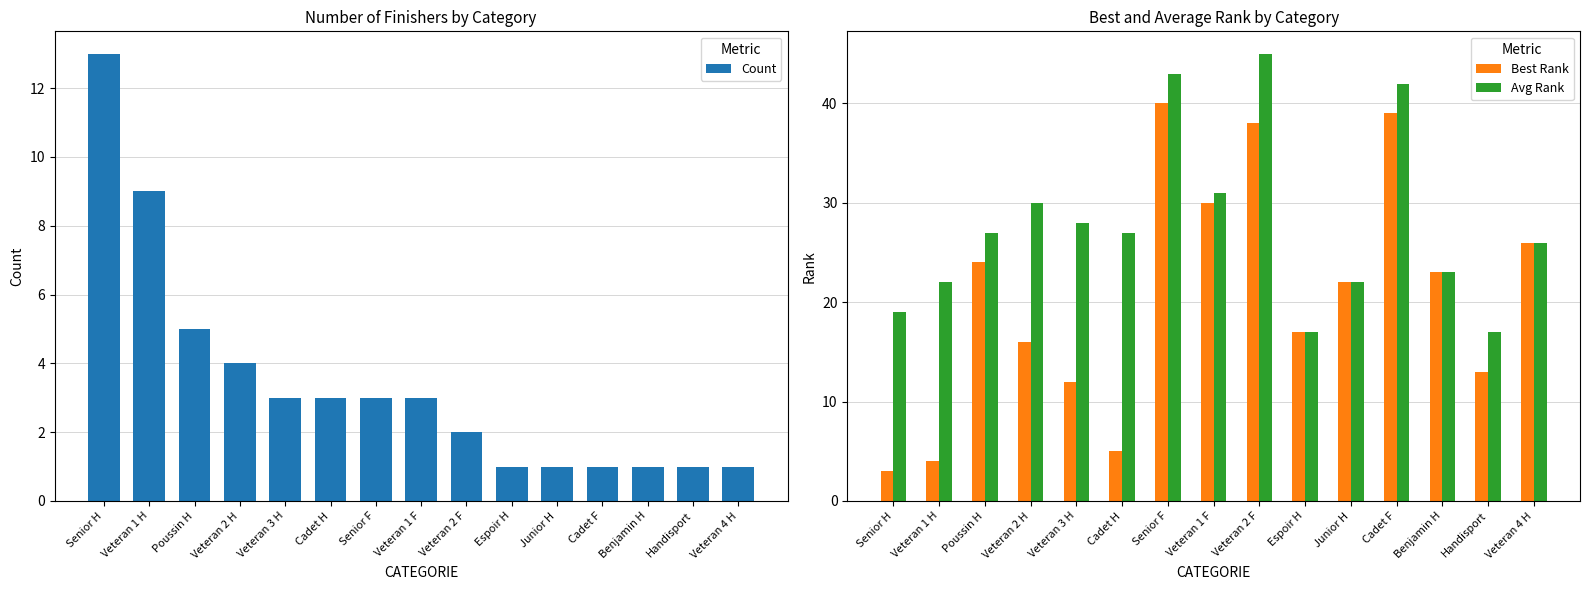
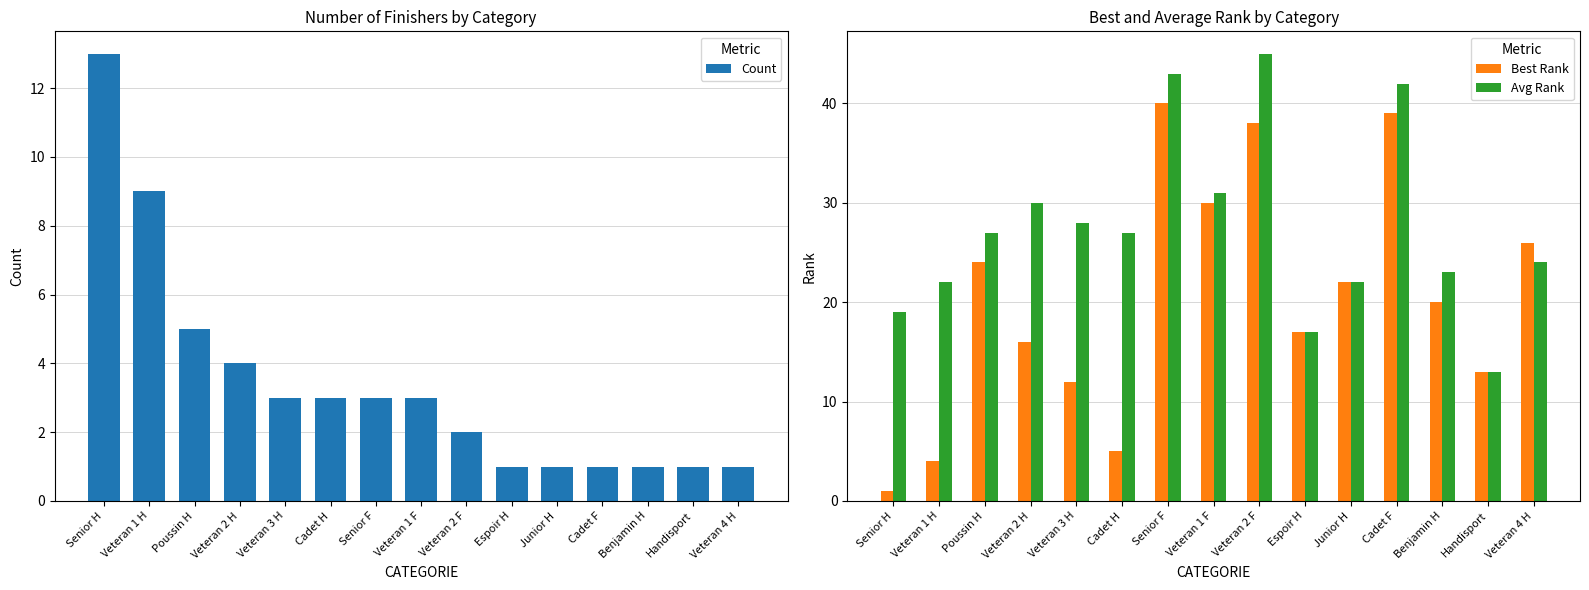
  {
    "Number of Finishers by Category": {
      "Senior H": 13.0,
      "Veteran 1 H": 9.0,
      "Poussin H": 5.0,
      "Veteran 2 H": 4.0,
      "Veteran 3 H": 3.0,
      "Cadet H": 3.0,
      "Senior F": 3.0,
      "Veteran 1 F": 3.0,
      "Veteran 2 F": 2.0,
      "Espoir H": 1.0,
      "Junior H": 1.0,
      "Cadet F": 1.0,
      "Benjamin H": 1.0,
      "Handisport": 1.0,
      "Veteran 4 H": 1.0
    },
    "Best and Average Rank by Category": {
      "Best Rank": {
-       "Senior H": 3,
+       "Senior H": 1,
        "Veteran 1 H": 4,
        "Poussin H": 24,
        "Veteran 2 H": 16,
        "Veteran 3 H": 12,
        "Cadet H": 5,
        "Senior F": 40,
        "Veteran 1 F": 30,
        "Veteran 2 F": 38,
        "Espoir H": 17,
        "Junior H": 22,
        "Cadet F": 39,
-       "Benjamin H": 23,
+       "Benjamin H": 20,
        "Handisport": 13,
        "Veteran 4 H": 26
      },
      "Avg Rank": {
        "Senior H": 19,
        "Veteran 1 H": 22,
        "Poussin H": 27,
        "Veteran 2 H": 30,
        "Veteran 3 H": 28,
        "Cadet H": 27,
        "Senior F": 43,
        "Veteran 1 F": 31,
        "Veteran 2 F": 45,
        "Espoir H": 17,
        "Junior H": 22,
        "Cadet F": 42,
        "Benjamin H": 23,
-       "Handisport": 17,
-       "Veteran 4 H": 26
+       "Handisport": 13,
+       "Veteran 4 H": 24
      }
    }
  }
